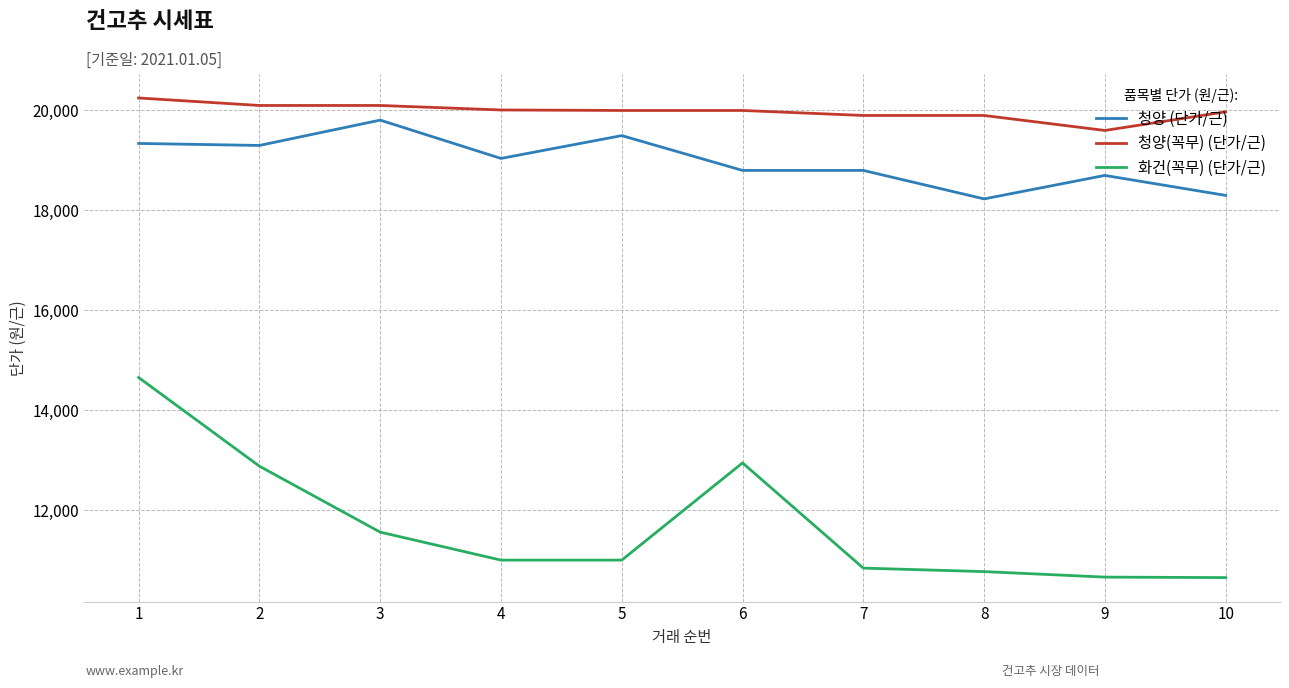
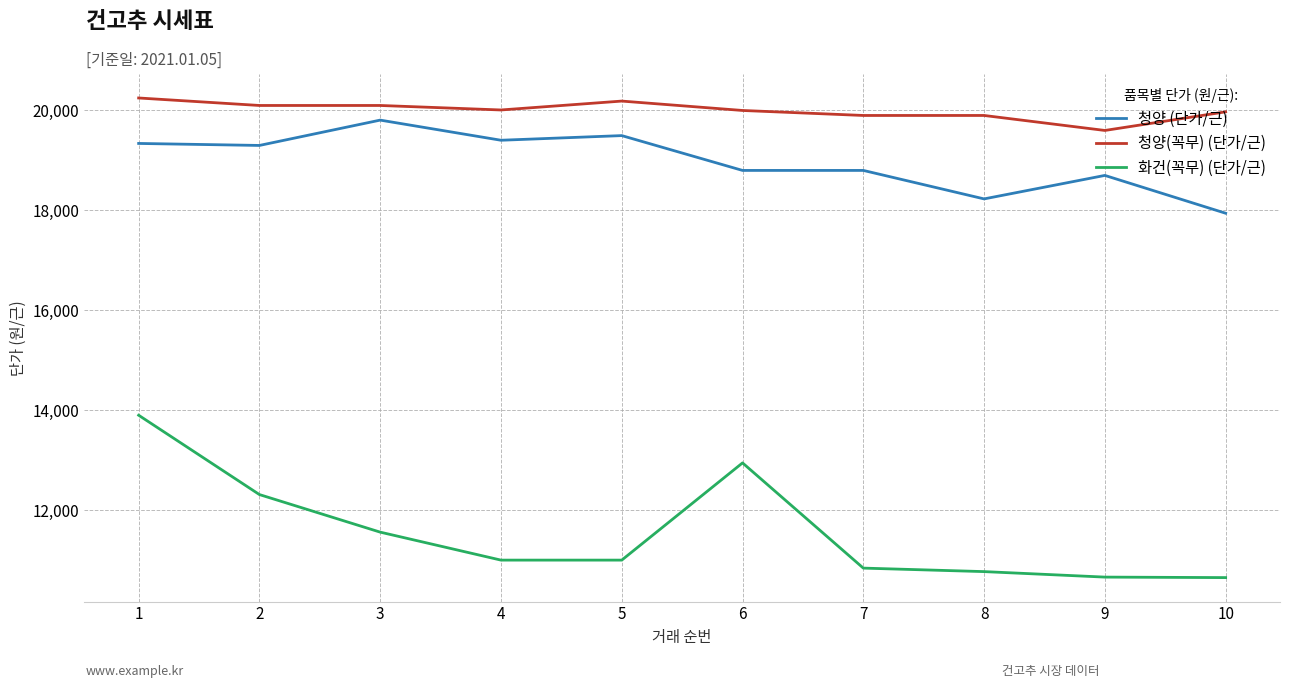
  {
    "청양 (단가/근)": {
      "1": "19,300",
      "2": "19,300",
      "3": "19,800",
-     "4": "19,000",
+     "4": "19,400",
      "5": "19,500",
      "6": "18,800",
      "7": "18,800",
      "8": "18,200",
      "9": "18,700",
-     "10": "18,300"
+     "10": "17,900"
    },
    "청양(꼭무) (단가/근)": {
      "1": "20,300",
      "2": "20,100",
      "3": "20,100",
      "4": "20,000",
-     "5": "20,000",
+     "5": "20,200",
      "6": "20,000",
      "7": "19,900",
      "8": "19,900",
      "9": "19,600",
      "10": "20,000"
    },
    "화건(꼭무) (단가/근)": {
-     "1": "14,700",
-     "2": "12,900",
+     "1": "13,900",
+     "2": "12,300",
      "3": "11,600",
      "4": "11,000",
      "5": "11,000",
      "6": "12,900",
      "7": "10,800",
      "8": "10,800",
      "9": "10,700",
      "10": "10,700"
    }
  }
